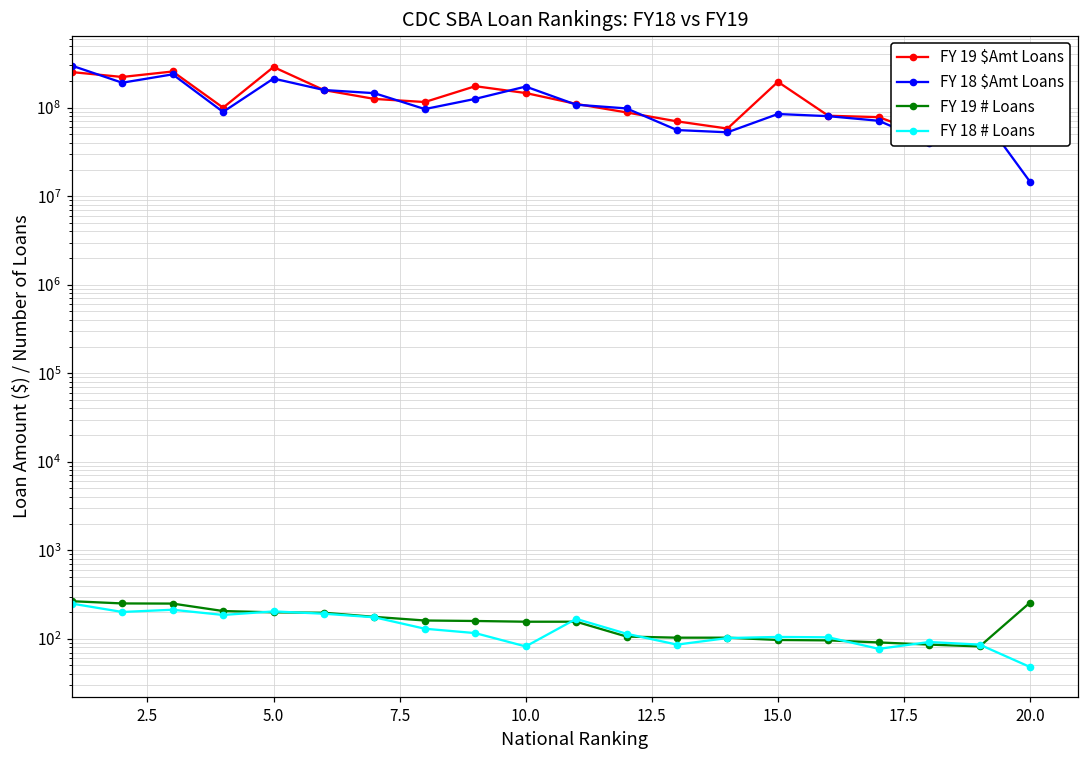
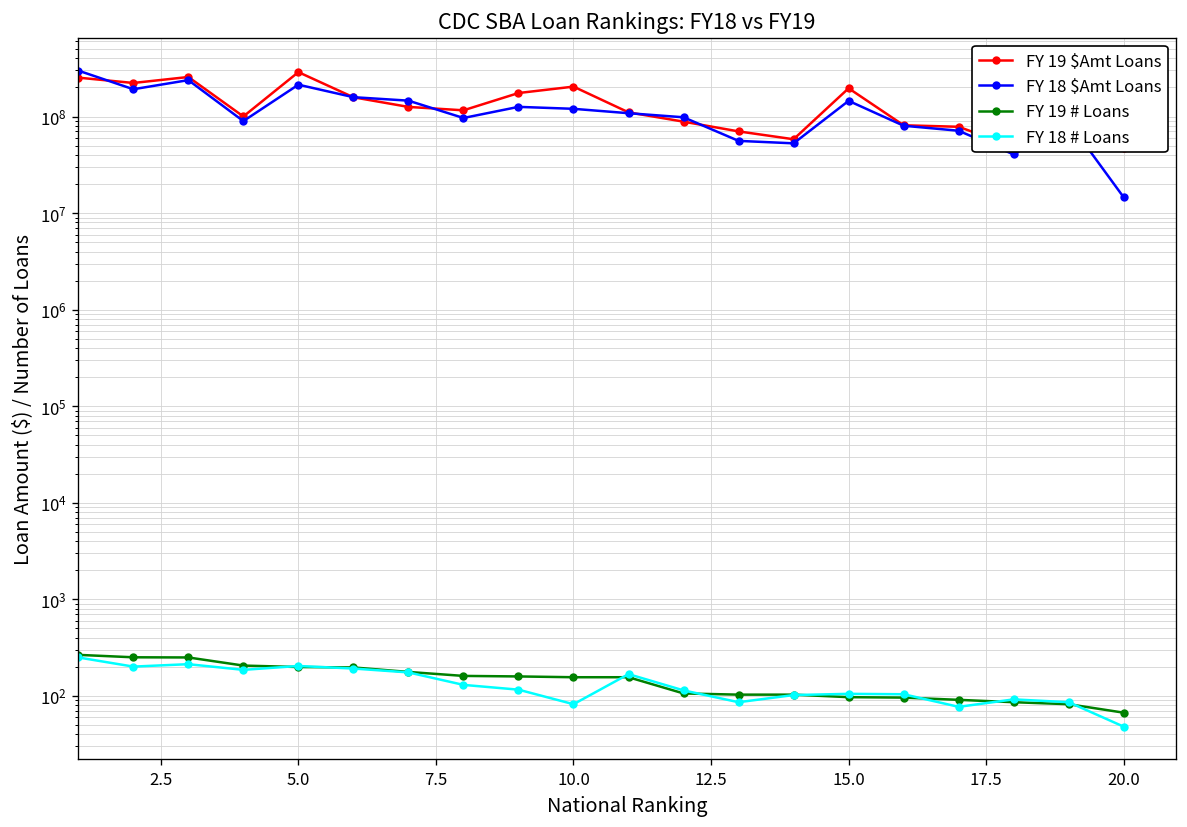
  {
    "FY 19 $Amt Loans": {
      "5.0": 290000000,
-     "10.0": 150000000,
+     "10.0": 200000000,
      "15.0": 200000000
    },
    "FY 18 $Amt Loans": {
      "5.0": 210000000,
-     "10.0": 170000000,
-     "15.0": 80000000,
+     "10.0": 120000000,
+     "15.0": 150000000,
      "20.0": 15000000
    },
    "FY 19 # Loans": {
      "10.0": 160,
      "15.0": 100,
-     "20.0": 260
+     "20.0": 70
    },
    "FY 18 # Loans": {
      "10.0": 80,
      "15.0": 110,
      "20.0": 50
    }
  }
